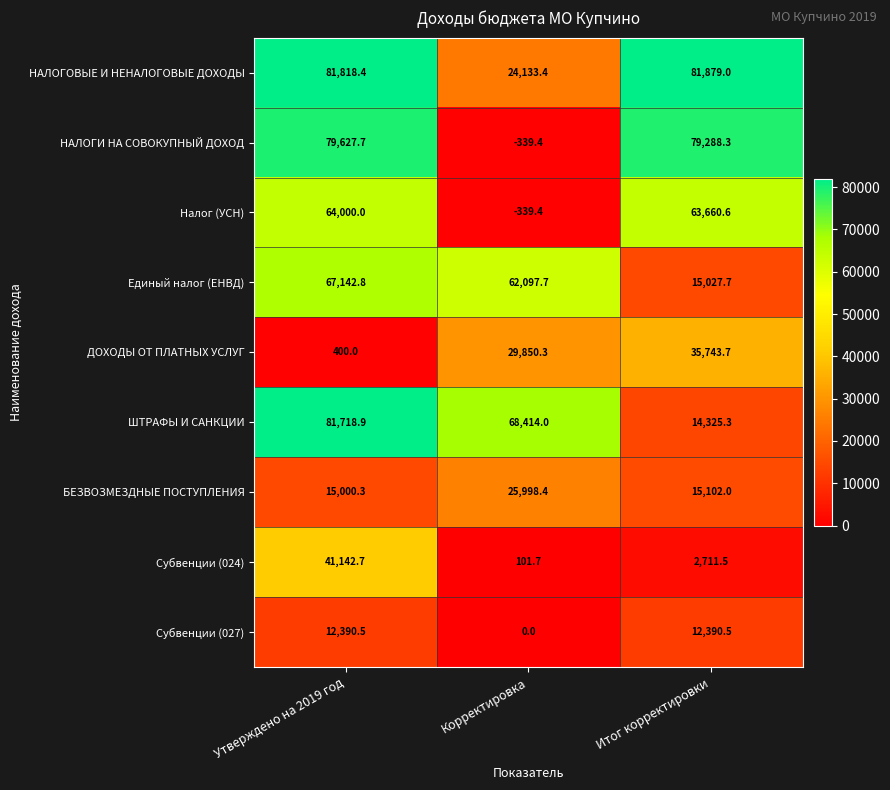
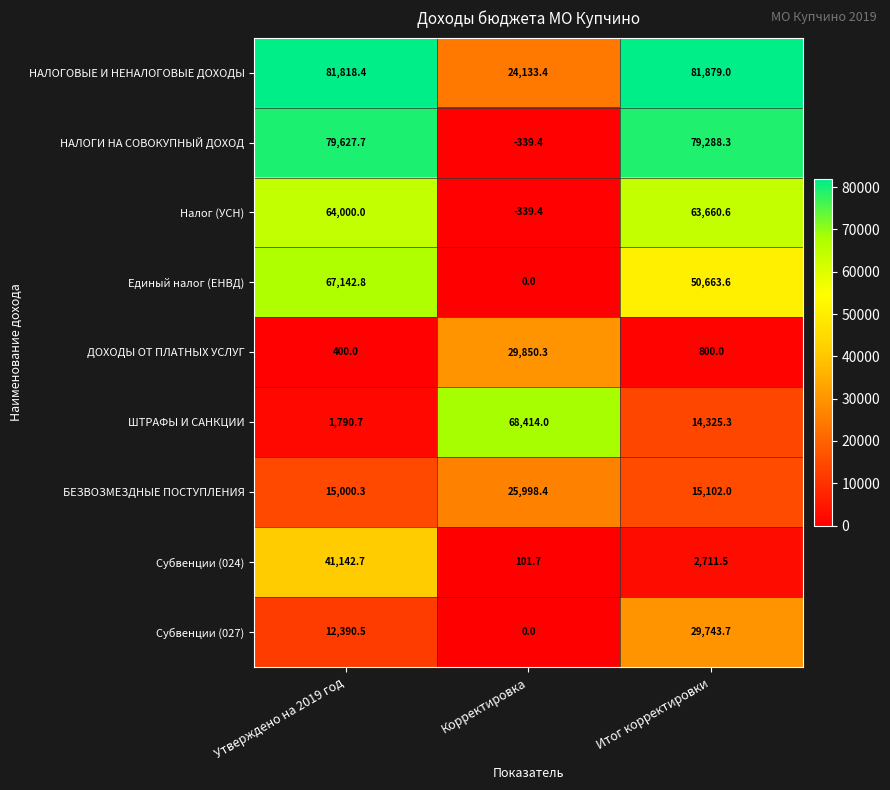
  {
    "НАЛОГОВЫЕ И НЕНАЛОГОВЫЕ ДОХОДЫ": {
      "Утверждено на 2019 год": "81,818.4",
      "Корректировка": "24,133.4",
      "Итог корректировки": "81,879.0"
    },
    "НАЛОГИ НА СОВОКУПНЫЙ ДОХОД": {
      "Утверждено на 2019 год": "79,627.7",
      "Корректировка": "-339.4",
      "Итог корректировки": "79,288.3"
    },
    "Налог (УСН)": {
      "Утверждено на 2019 год": "64,000.0",
      "Корректировка": "-339.4",
      "Итог корректировки": "63,660.6"
    },
    "Единый налог (ЕНВД)": {
      "Утверждено на 2019 год": "67,142.8",
-     "Корректировка": "62,097.7",
-     "Итог корректировки": "15,027.7"
+     "Корректировка": "0.0",
+     "Итог корректировки": "50,663.6"
    },
    "ДОХОДЫ ОТ ПЛАТНЫХ УСЛУГ": {
      "Утверждено на 2019 год": "400.0",
      "Корректировка": "29,850.3",
-     "Итог корректировки": "35,743.7"
+     "Итог корректировки": "800.0"
    },
    "ШТРАФЫ И САНКЦИИ": {
-     "Утверждено на 2019 год": "81,718.9",
+     "Утверждено на 2019 год": "1,790.7",
      "Корректировка": "68,414.0",
      "Итог корректировки": "14,325.3"
    },
    "БЕЗВОЗМЕЗДНЫЕ ПОСТУПЛЕНИЯ": {
      "Утверждено на 2019 год": "15,000.3",
      "Корректировка": "25,998.4",
      "Итог корректировки": "15,102.0"
    },
    "Субвенции (024)": {
      "Утверждено на 2019 год": "41,142.7",
      "Корректировка": "101.7",
      "Итог корректировки": "2,711.5"
    },
    "Субвенции (027)": {
      "Утверждено на 2019 год": "12,390.5",
      "Корректировка": "0.0",
-     "Итог корректировки": "12,390.5"
+     "Итог корректировки": "29,743.7"
    }
  }
